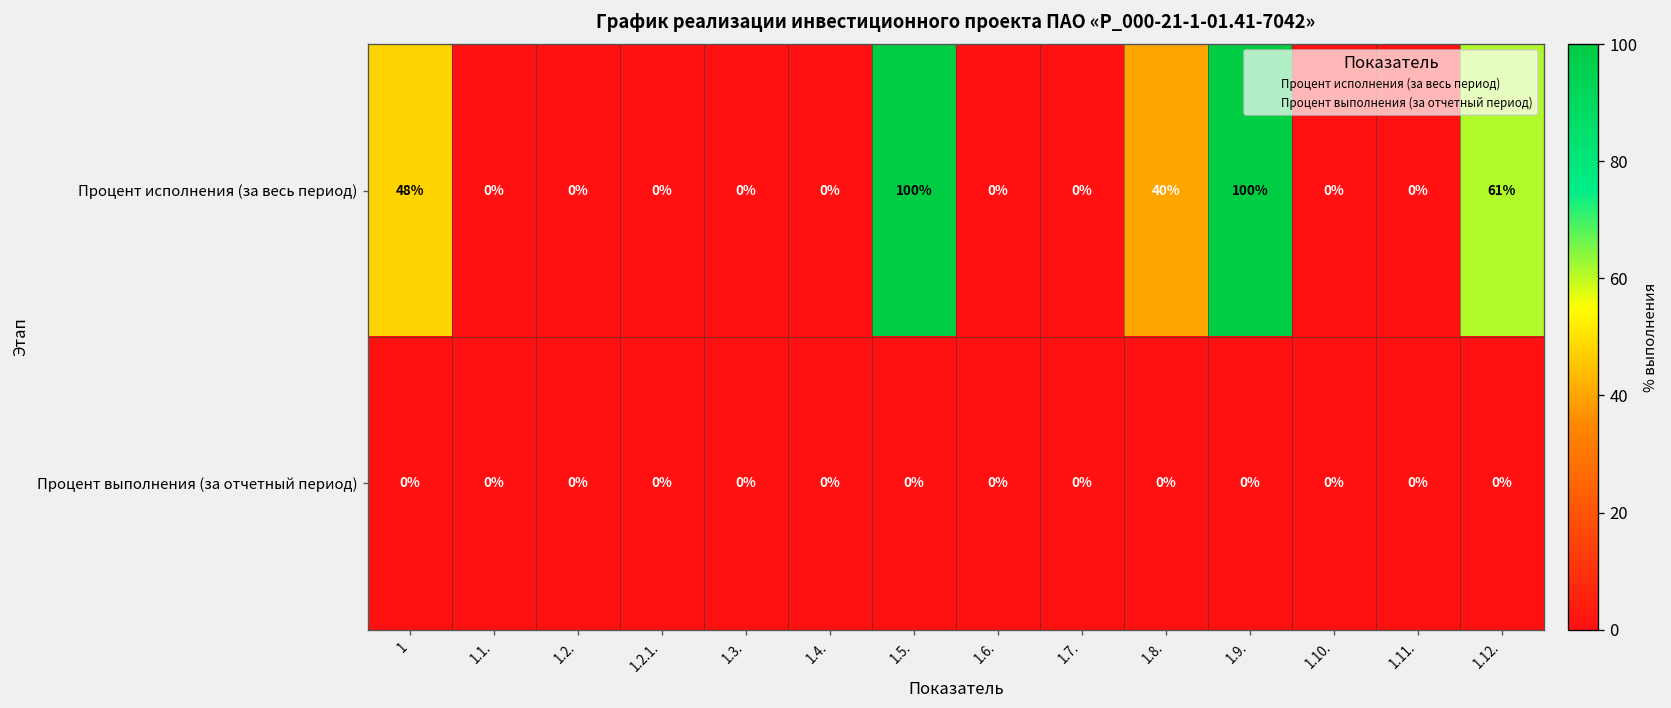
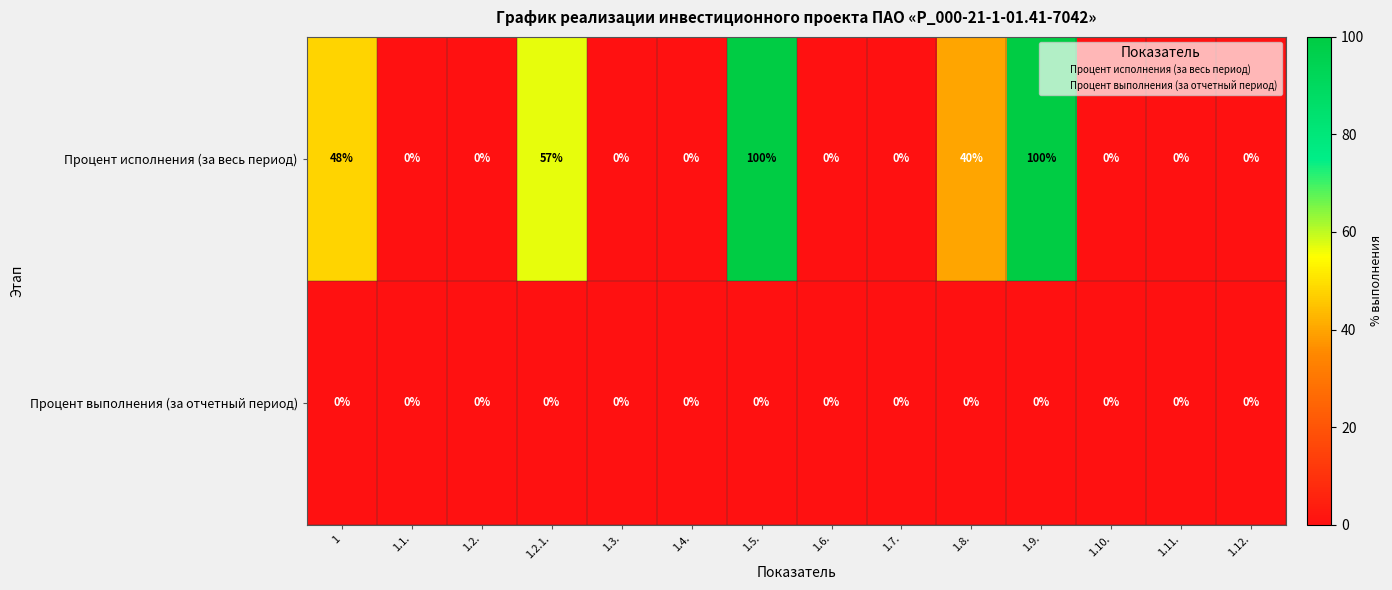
  {
    "Процент исполнения (за весь период)": {
      "1": "48%",
      "1.1.": "0%",
      "1.2.": "0%",
-     "1.2.1.": "0%",
+     "1.2.1.": "57%",
      "1.3.": "0%",
      "1.4.": "0%",
      "1.5.": "100%",
      "1.6.": "0%",
      "1.7.": "0%",
      "1.8.": "40%",
      "1.9.": "100%",
      "1.10.": "0%",
      "1.11.": "0%",
-     "1.12.": "61%"
+     "1.12.": "0%"
    },
    "Процент выполнения (за отчетный период)": {
      "1": "0%",
      "1.1.": "0%",
      "1.2.": "0%",
      "1.2.1.": "0%",
      "1.3.": "0%",
      "1.4.": "0%",
      "1.5.": "0%",
      "1.6.": "0%",
      "1.7.": "0%",
      "1.8.": "0%",
      "1.9.": "0%",
      "1.10.": "0%",
      "1.11.": "0%",
      "1.12.": "0%"
    }
  }
